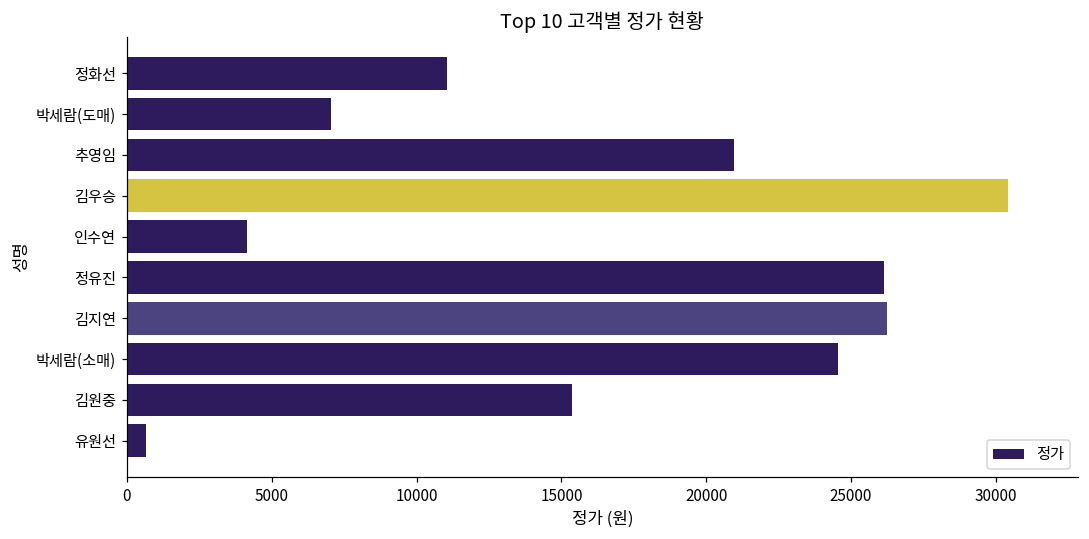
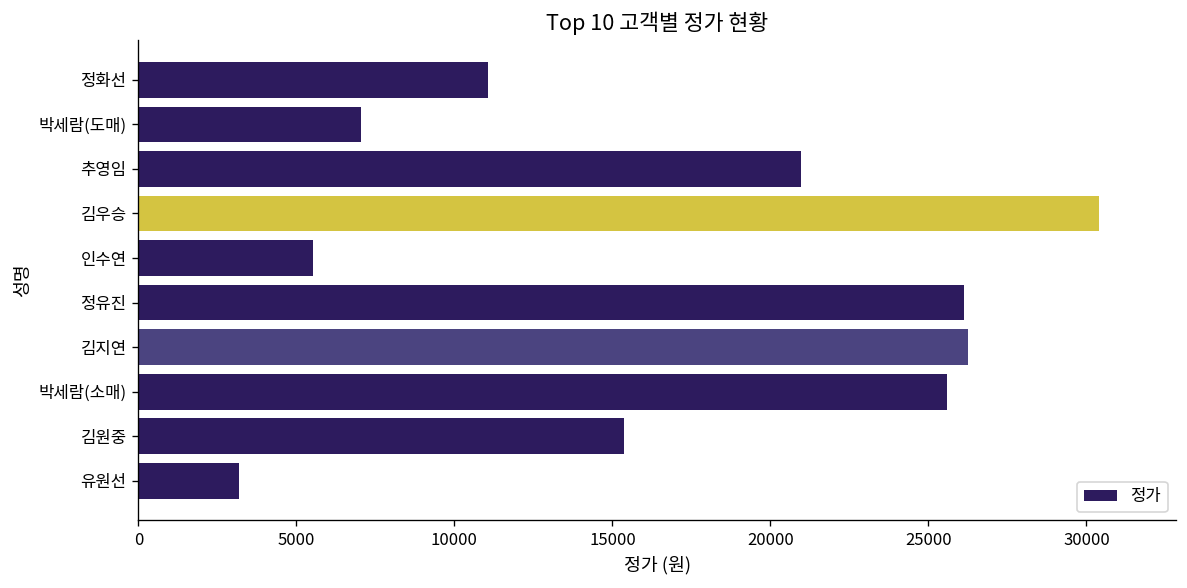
  {
    "정화선": 11100,
    "박세람(도매)": 7000,
    "추영임": 21000,
    "김우승": 30400,
-   "인수연": 4200,
+   "인수연": 5500,
    "정유진": 26100,
    "김지연": 26200,
-   "박세람(소매)": 24600,
+   "박세람(소매)": 25600,
    "김원중": 15400,
-   "유원선": 700
+   "유원선": 3200
  }
